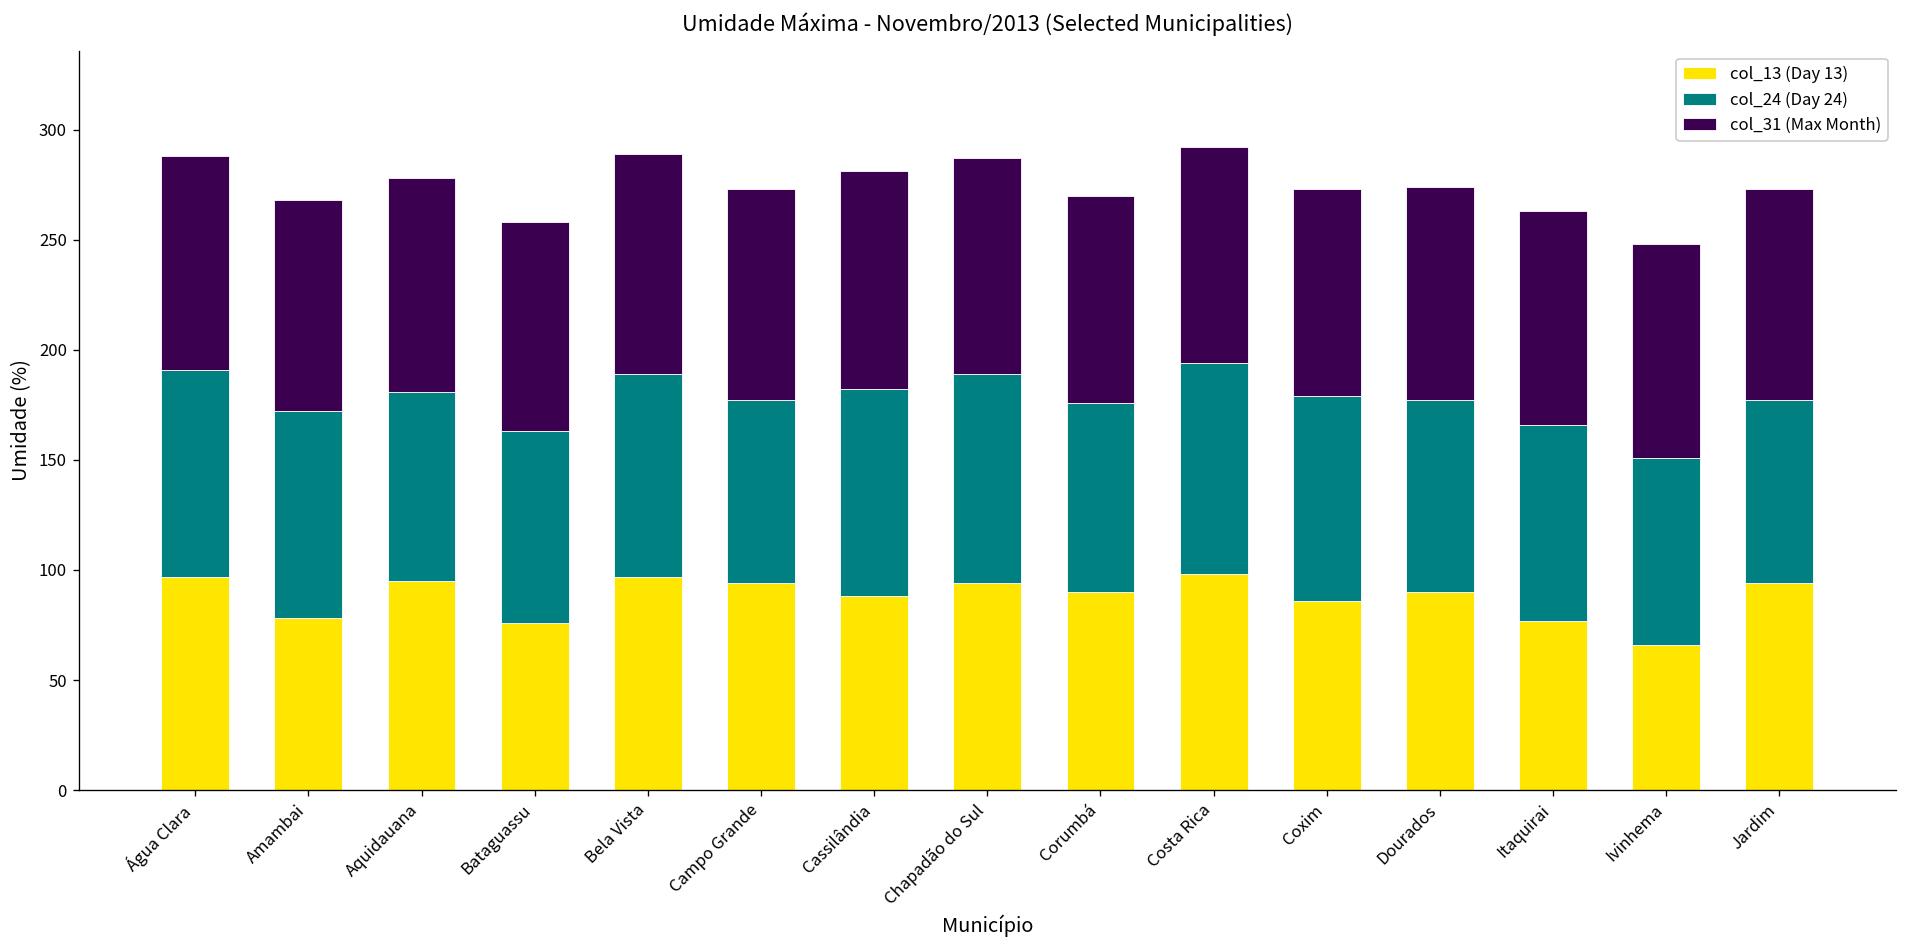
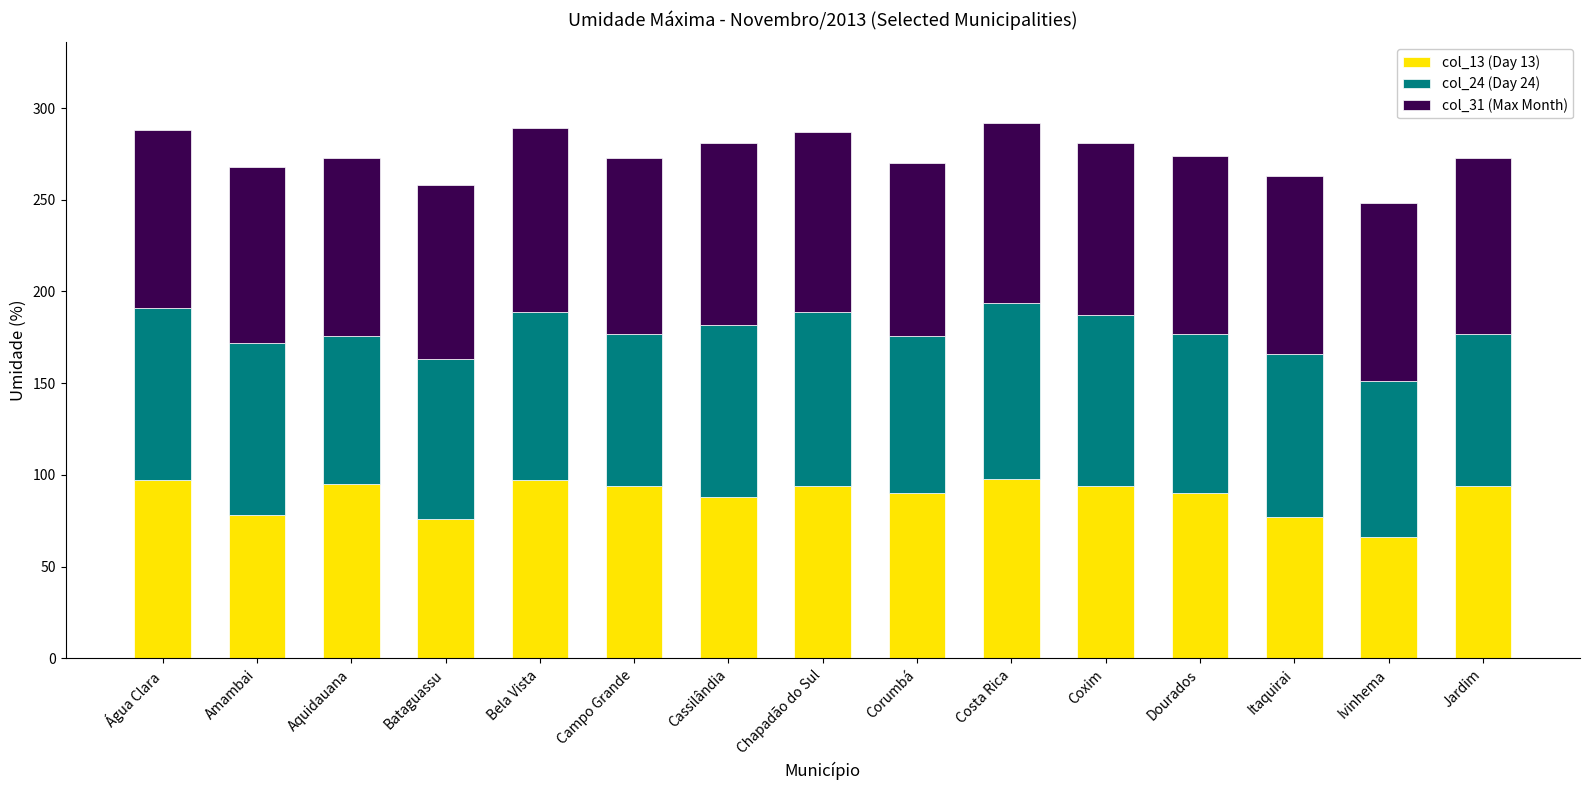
  {
    "col_13 (Day 13)": {
      "Água Clara": 97,
      "Amambai": 78,
      "Aquidauana": 95,
      "Bataguassu": 76,
      "Bela Vista": 97,
      "Campo Grande": 94,
      "Cassilândia": 88,
      "Chapadão do Sul": 94,
      "Corumbá": 90,
      "Costa Rica": 98,
-     "Coxim": 86,
+     "Coxim": 94,
      "Dourados": 90,
      "Itaquirai": 77,
      "Ivinhema": 66,
      "Jardim": 94
    },
    "col_24 (Day 24)": {
      "Água Clara": 94,
      "Amambai": 94,
-     "Aquidauana": 86,
+     "Aquidauana": 81,
      "Bataguassu": 87,
      "Bela Vista": 92,
      "Campo Grande": 83,
      "Cassilândia": 94,
      "Chapadão do Sul": 95,
      "Corumbá": 86,
      "Costa Rica": 96,
      "Coxim": 93,
      "Dourados": 87,
      "Itaquirai": 89,
      "Ivinhema": 85,
      "Jardim": 83
    },
    "col_31 (Max Month)": {
      "Água Clara": 97,
      "Amambai": 96,
      "Aquidauana": 97,
      "Bataguassu": 95,
      "Bela Vista": 100,
      "Campo Grande": 96,
      "Cassilândia": 99,
      "Chapadão do Sul": 98,
      "Corumbá": 94,
      "Costa Rica": 98,
      "Coxim": 94,
      "Dourados": 97,
      "Itaquirai": 97,
      "Ivinhema": 97,
      "Jardim": 96
    }
  }
